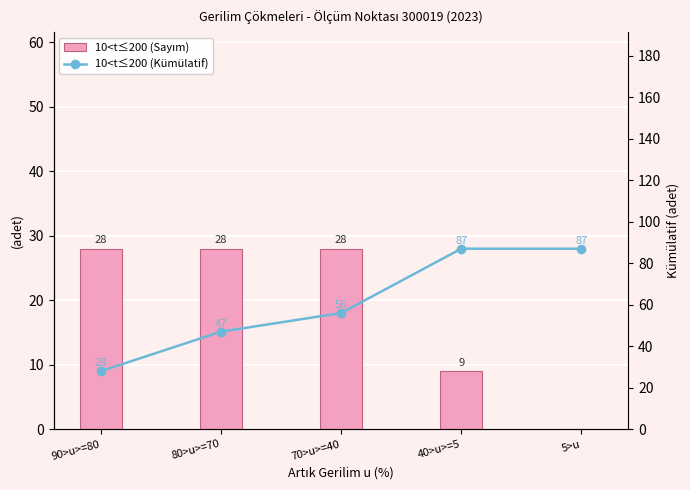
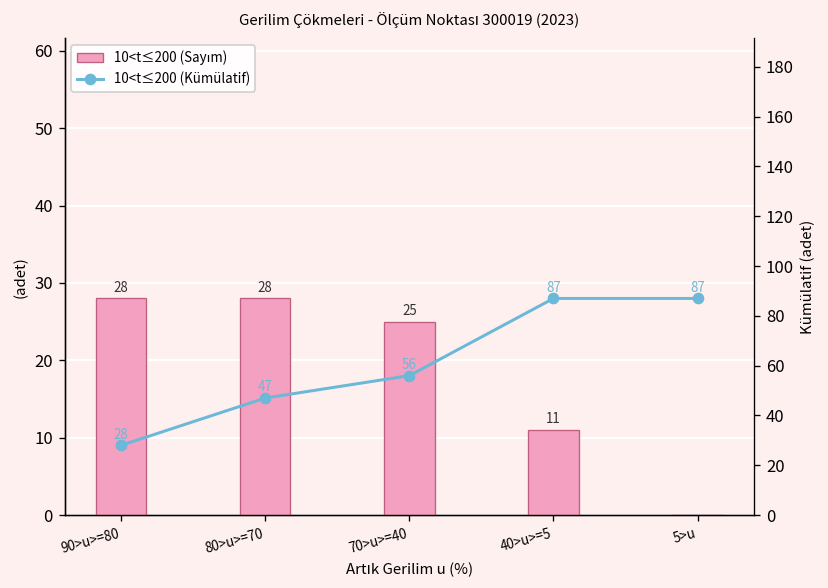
  {
    "10<t≤200 (Sayım)": {
      "90>u>=80": 28,
      "80>u>=70": 28,
-     "70>u>=40": 28,
-     "40>u>=5": 9
+     "70>u>=40": 25,
+     "40>u>=5": 11
    },
    "10<t≤200 (Kümülatif)": {
      "80>u>=70": 47,
      "70>u>=40": 56,
      "40>u>=5": 87,
      "5>u": 87
    }
  }
